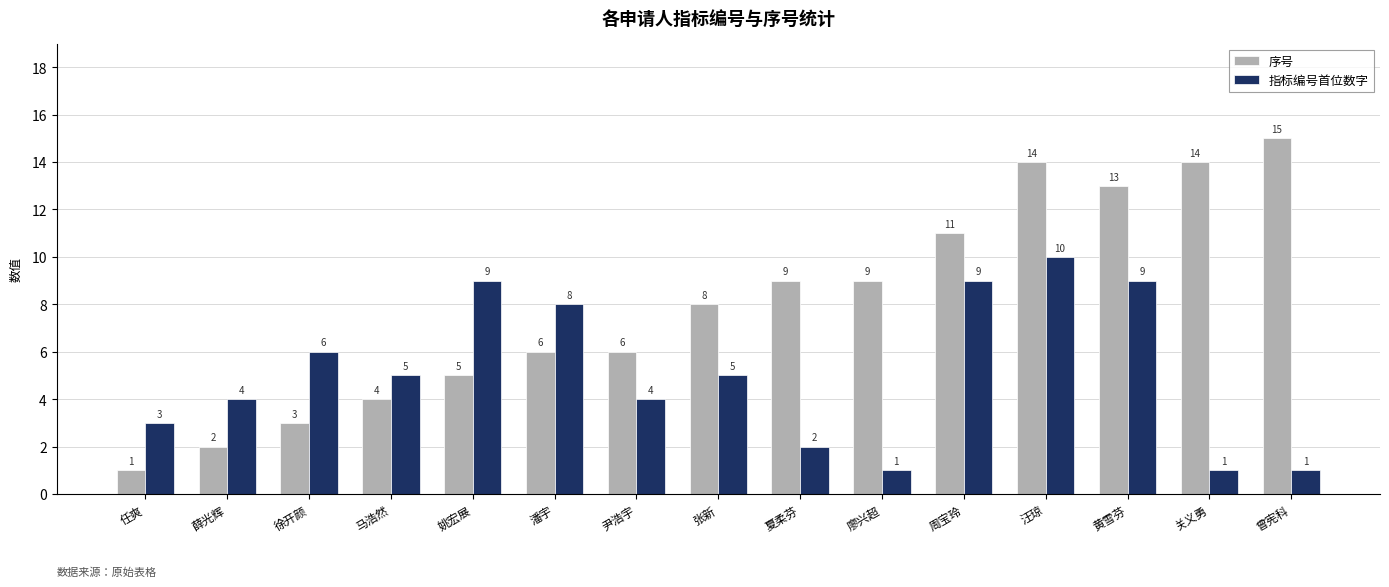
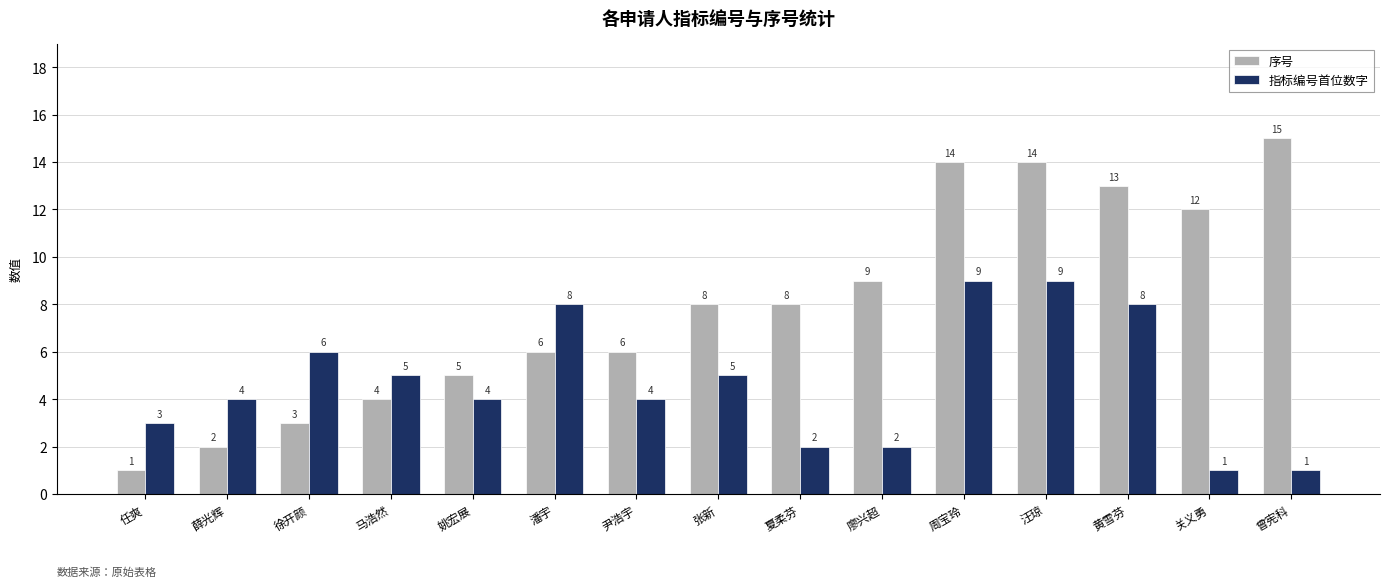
  {
    "序号": {
      "任爽": 1,
      "薛光辉": 2,
      "徐开颜": 3,
      "马浩然": 4,
      "姚宏展": 5,
      "潘宇": 6,
      "尹浩宇": 6,
      "张新": 8,
-     "夏柔芬": 9,
+     "夏柔芬": 8,
      "廖兴超": 9,
-     "周宝玲": 11,
+     "周宝玲": 14,
      "汪琼": 14,
      "黄雪芬": 13,
-     "关义勇": 14,
+     "关义勇": 12,
      "曾宪科": 15
    },
    "指标编号首位数字": {
      "任爽": 3,
      "薛光辉": 4,
      "徐开颜": 6,
      "马浩然": 5,
-     "姚宏展": 9,
+     "姚宏展": 4,
      "潘宇": 8,
      "尹浩宇": 4,
      "张新": 5,
      "夏柔芬": 2,
-     "廖兴超": 1,
+     "廖兴超": 2,
      "周宝玲": 9,
-     "汪琼": 10,
-     "黄雪芬": 9,
+     "汪琼": 9,
+     "黄雪芬": 8,
      "关义勇": 1,
      "曾宪科": 1
    }
  }
